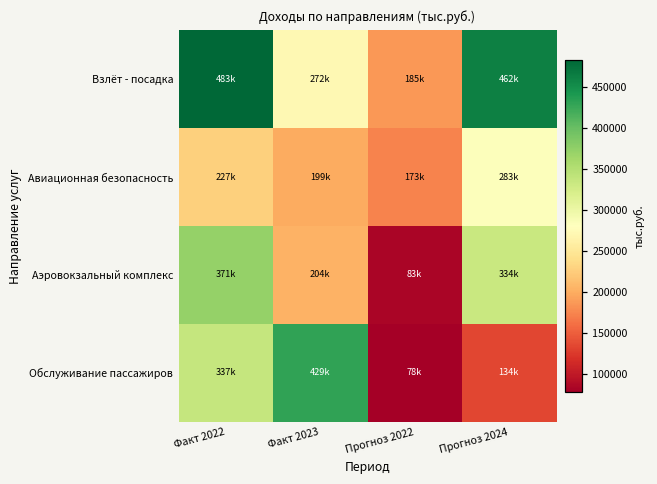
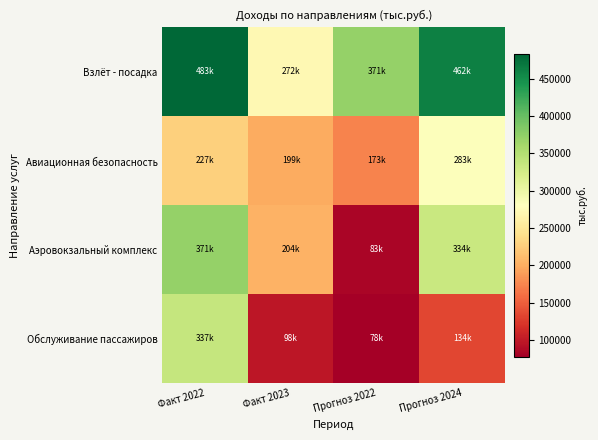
  {
    "Взлёт - посадка": {
      "Факт 2022": "483k",
      "Факт 2023": "272k",
-     "Прогноз 2022": "185k",
+     "Прогноз 2022": "371k",
      "Прогноз 2024": "462k"
    },
    "Авиационная безопасность": {
      "Факт 2022": "227k",
      "Факт 2023": "199k",
      "Прогноз 2022": "173k",
      "Прогноз 2024": "283k"
    },
    "Аэровокзальный комплекс": {
      "Факт 2022": "371k",
      "Факт 2023": "204k",
      "Прогноз 2022": "83k",
      "Прогноз 2024": "334k"
    },
    "Обслуживание пассажиров": {
      "Факт 2022": "337k",
-     "Факт 2023": "429k",
+     "Факт 2023": "98k",
      "Прогноз 2022": "78k",
      "Прогноз 2024": "134k"
    }
  }
